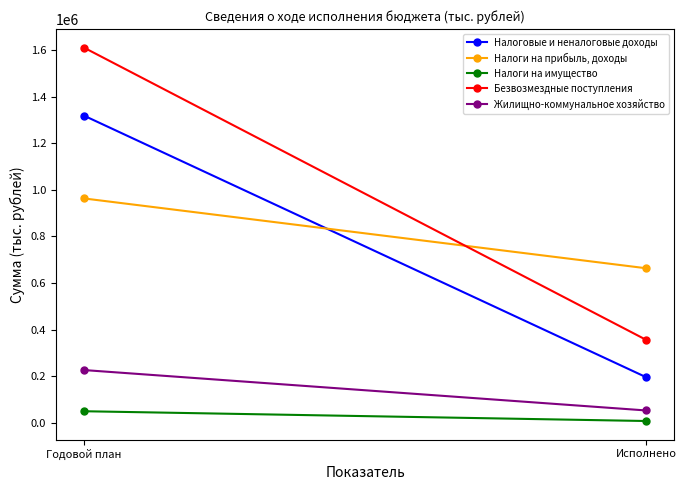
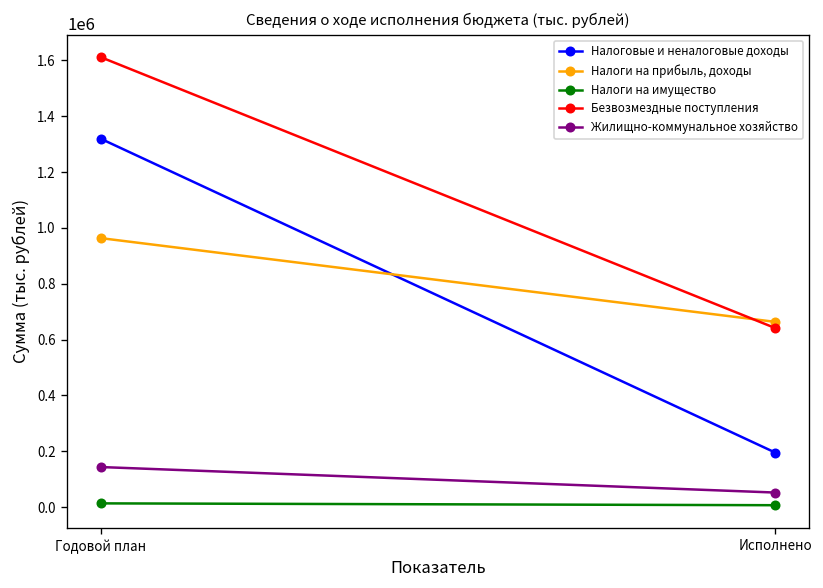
  {
    "Налоговые и неналоговые доходы": {
      "Годовой план": 1320000,
      "Исполнено": 200000
    },
    "Налоги на прибыль, доходы": {
      "Годовой план": 960000,
      "Исполнено": 660000
    },
    "Налоги на имущество": {
-     "Годовой план": 50000,
+     "Годовой план": 10000,
      "Исполнено": 10000
    },
    "Безвозмездные поступления": {
      "Годовой план": 1610000,
-     "Исполнено": 360000
+     "Исполнено": 640000
    },
    "Жилищно-коммунальное хозяйство": {
-     "Годовой план": 230000,
+     "Годовой план": 140000,
      "Исполнено": 50000
    }
  }
